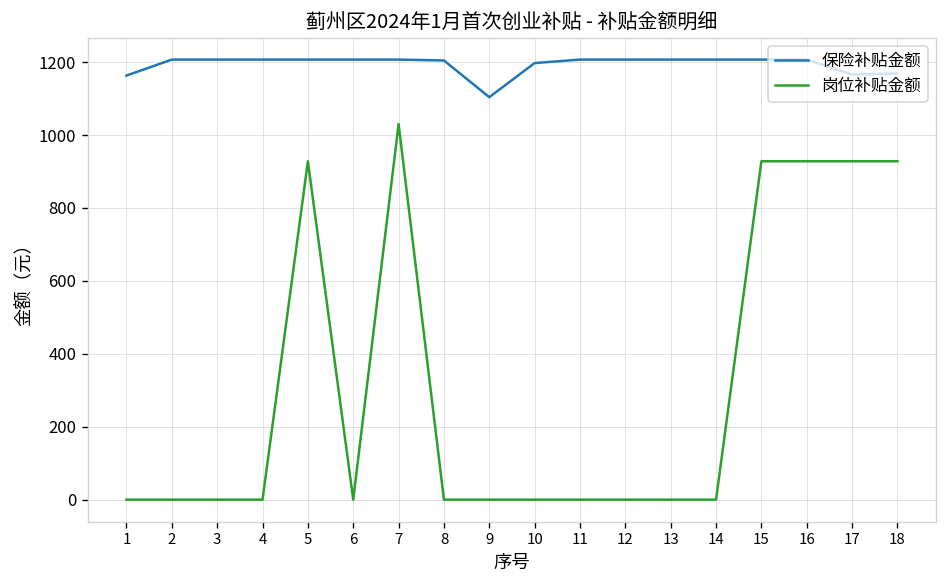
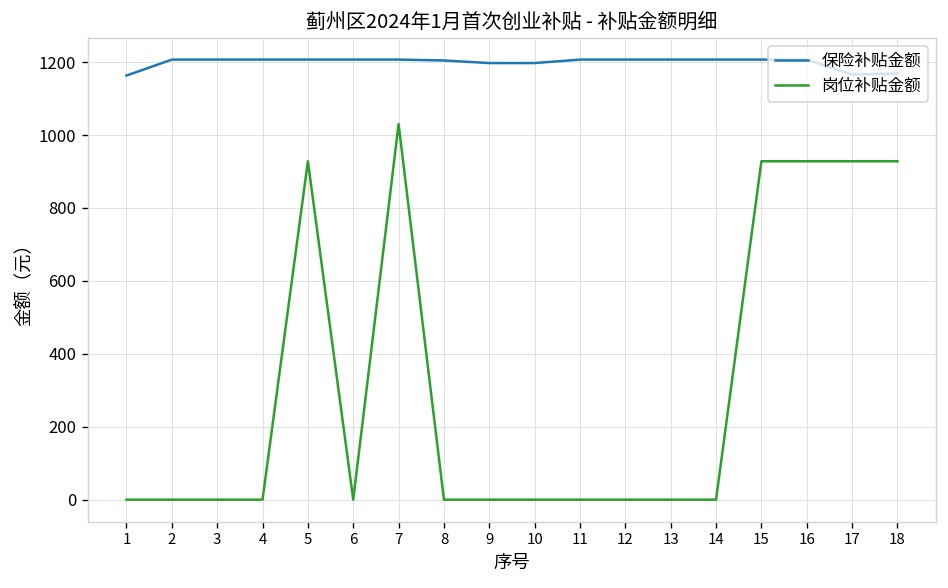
  {
    "保险补贴金额": {
      "1": 1160,
      "2": 1210,
      "3": 1210,
      "4": 1210,
      "5": 1210,
      "6": 1210,
      "7": 1210,
      "8": 1200,
-     "9": 1100,
+     "9": 1200,
      "10": 1200,
      "11": 1210,
      "12": 1210,
      "13": 1210,
      "14": 1210,
      "15": 1210
    },
    "岗位补贴金额": {
      "1": 0,
      "2": 0,
      "3": 0,
      "4": 0,
      "5": 930,
      "6": 0,
      "7": 1030,
      "8": 0,
      "9": 0,
      "10": 0,
      "11": 0,
      "12": 0,
      "13": 0,
      "14": 0,
      "15": 930,
      "16": 930,
      "17": 930,
      "18": 930
    }
  }
